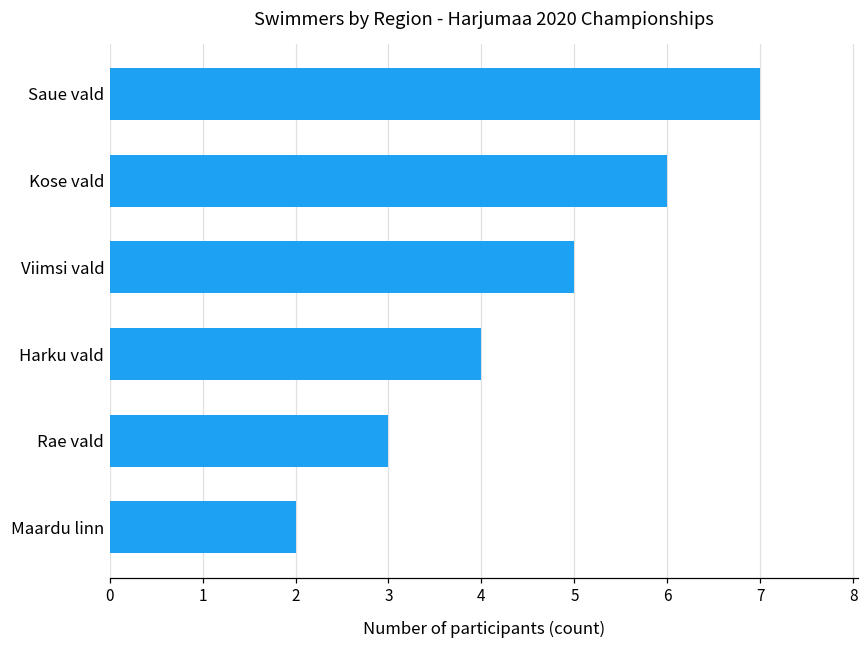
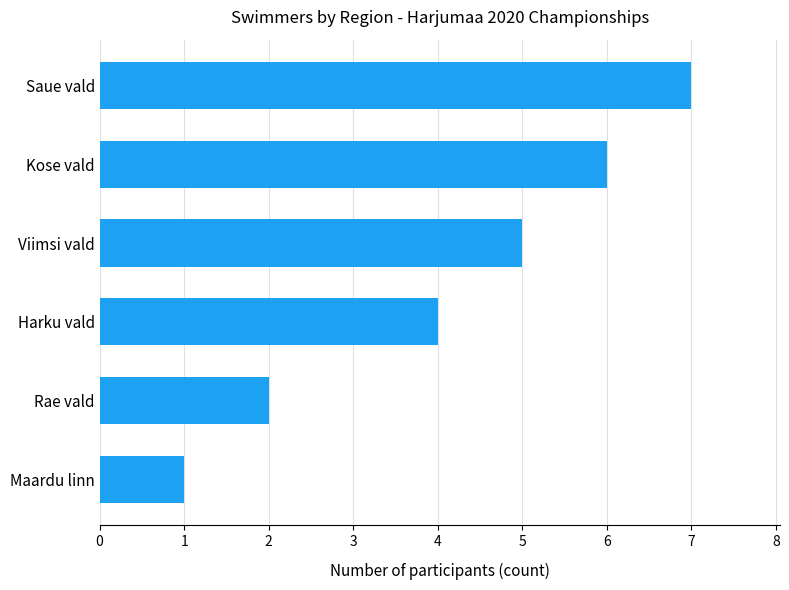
  {
    "Saue vald": 7,
    "Kose vald": 6,
    "Viimsi vald": 5,
    "Harku vald": 4,
-   "Rae vald": 3,
-   "Maardu linn": 2
+   "Rae vald": 2,
+   "Maardu linn": 1
  }
